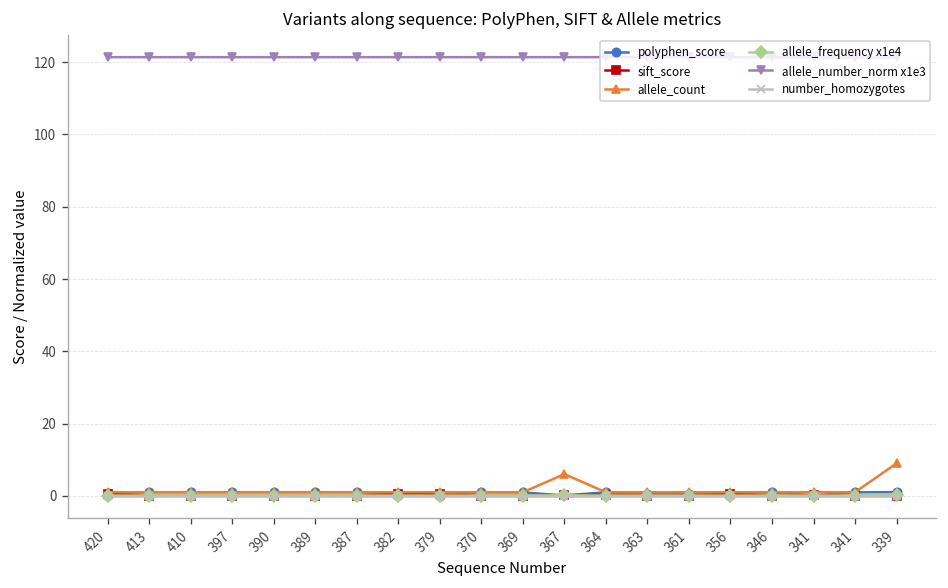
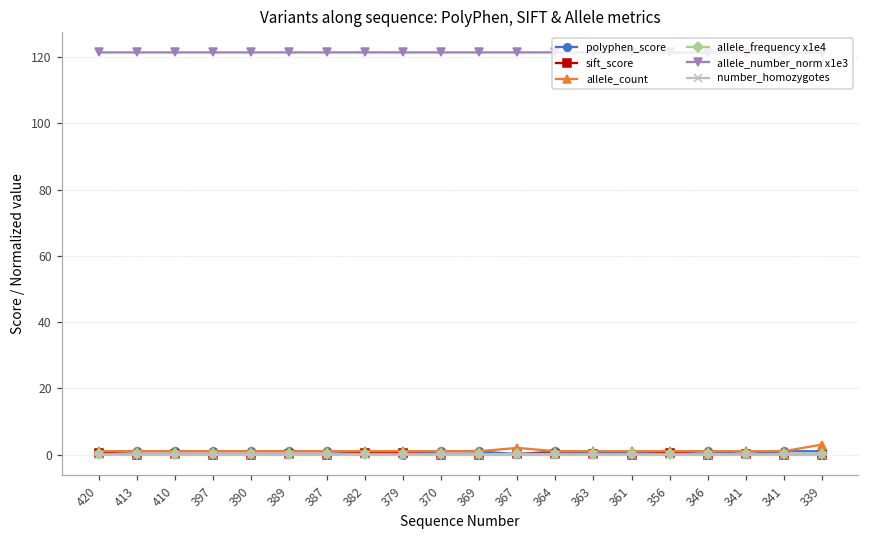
  {
    "allele_count": {
-     "367": 6,
-     "339": 9
+     "367": 2,
+     "339": 3
    },
    "allele_number_norm x1e3": {
      "420": 121,
      "413": 121,
      "410": 121,
      "397": 121,
      "390": 121,
      "389": 121,
      "387": 121,
      "382": 121,
      "379": 121,
      "370": 121,
      "369": 121,
      "367": 121
    }
  }
